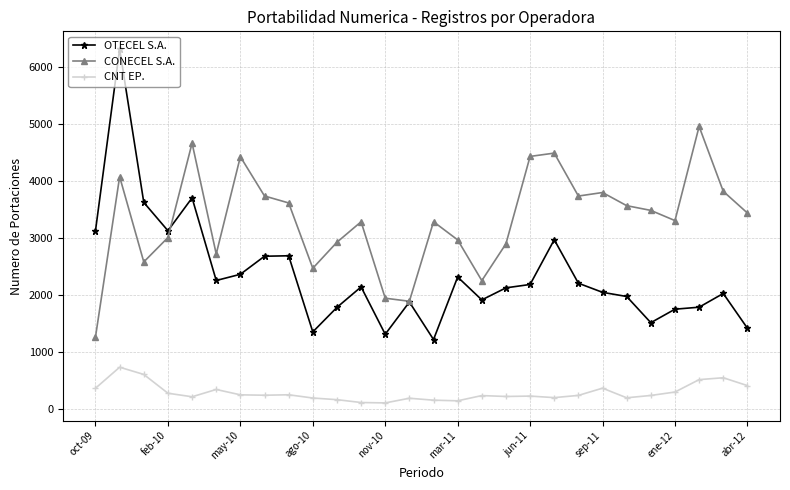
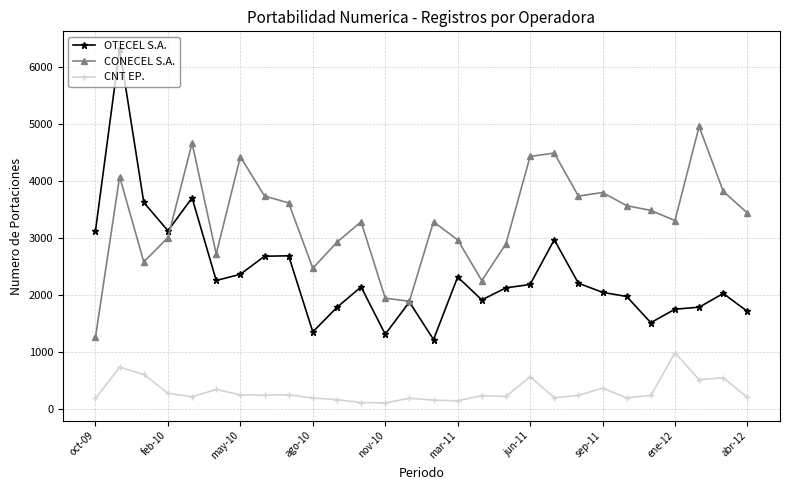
  {
    "OTECEL S.A.": {
      "oct-09": 3100,
      "feb-10": 3100,
      "may-10": 2400,
      "ago-10": 1300,
      "nov-10": 1300,
      "mar-11": 2300,
      "jun-11": 2200,
      "sep-11": 2000,
      "ene-12": 1700,
-     "abr-12": 1400
+     "abr-12": 1700
    },
    "CONECEL S.A.": {
      "oct-09": 1300,
      "feb-10": 3000,
      "may-10": 4400,
      "ago-10": 2500,
      "nov-10": 1900,
      "mar-11": 3000,
      "jun-11": 4400,
      "sep-11": 3800,
      "ene-12": 3300,
      "abr-12": 3400
    },
    "CNT EP.": {
-     "oct-09": 400,
+     "oct-09": 200,
      "feb-10": 300,
      "may-10": 200,
      "ago-10": 200,
      "nov-10": 100,
      "mar-11": 100,
-     "jun-11": 200,
+     "jun-11": 600,
      "sep-11": 400,
-     "ene-12": 300,
-     "abr-12": 400
+     "ene-12": 1000,
+     "abr-12": 200
    }
  }
